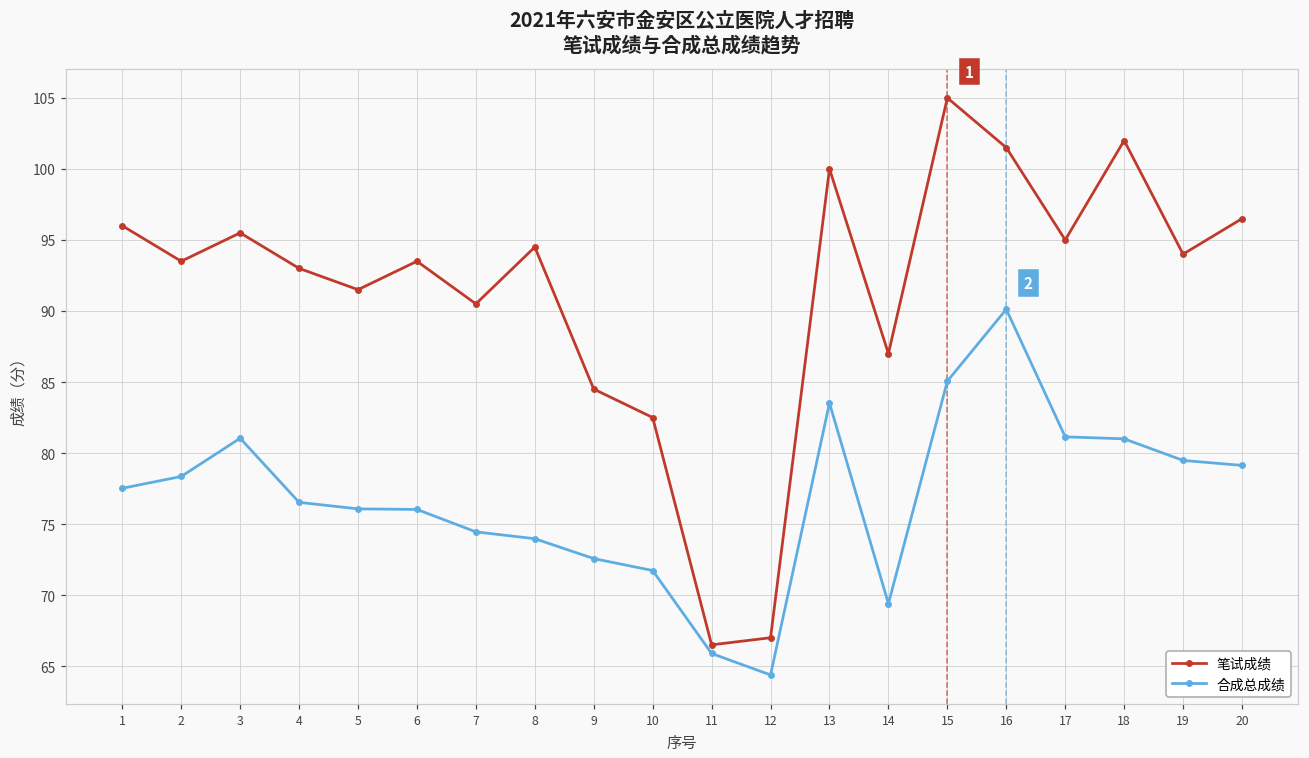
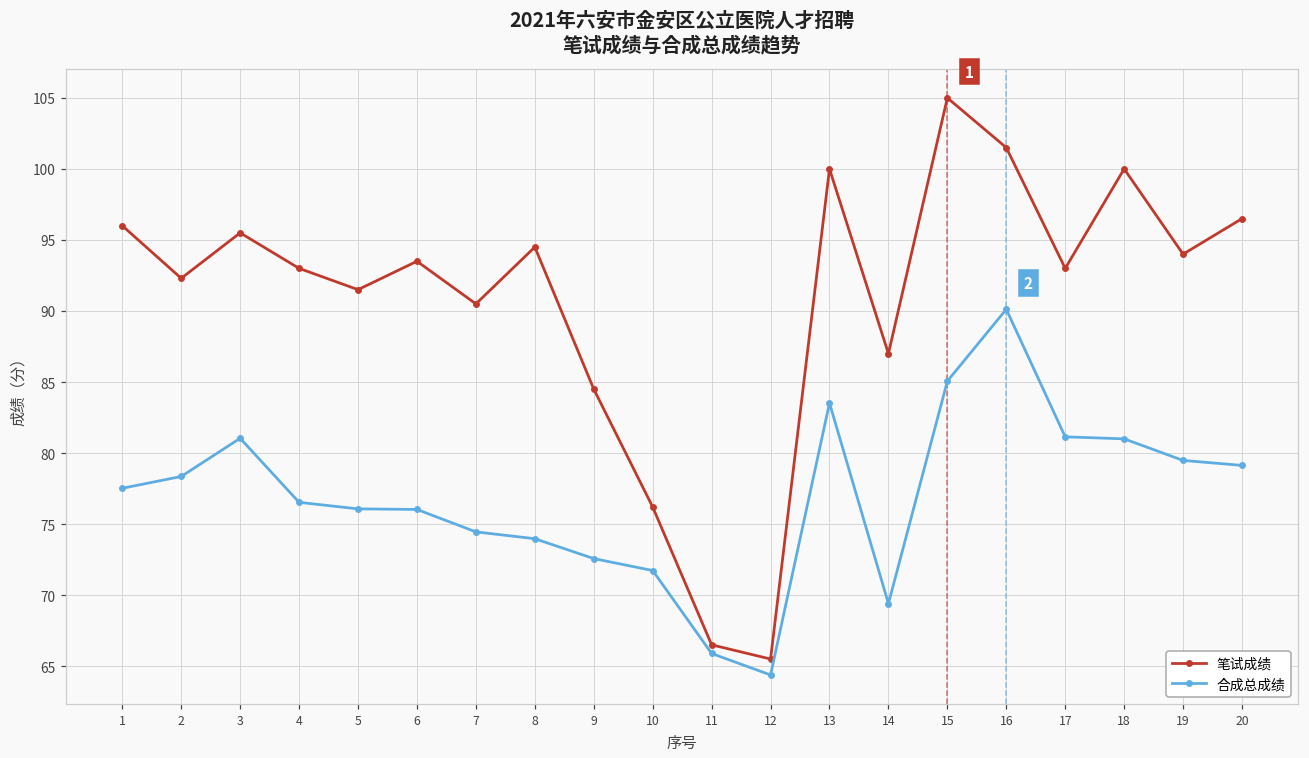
  {
    "笔试成绩": {
      "1": 96.0,
-     "2": 93.5,
+     "2": 92.3,
      "3": 95.5,
      "4": 93.0,
      "5": 91.5,
      "6": 93.5,
      "7": 90.5,
      "8": 94.5,
      "9": 84.5,
-     "10": 82.5,
+     "10": 76.2,
      "11": 66.5,
-     "12": 67.0,
+     "12": 65.5,
      "13": 100.0,
      "14": 87.0,
      "16": 101.5,
-     "17": 95,
-     "18": 102,
+     "17": 93,
+     "18": 100,
      "19": 94.0,
      "20": 96.5
    },
    "合成总成绩": {
      "1": 77.5,
      "2": 78.4,
      "3": 81.0,
      "4": 76.5,
      "5": 76.1,
      "6": 76.0,
      "7": 74.5,
      "8": 74.0,
      "9": 72.6,
      "10": 71.7,
      "11": 65.9,
      "12": 64.4,
      "13": 83.5,
      "14": 69.4,
      "15": 85.1,
      "17": 81.1,
      "18": 81.0,
      "19": 79.5,
      "20": 79.1
    }
  }
